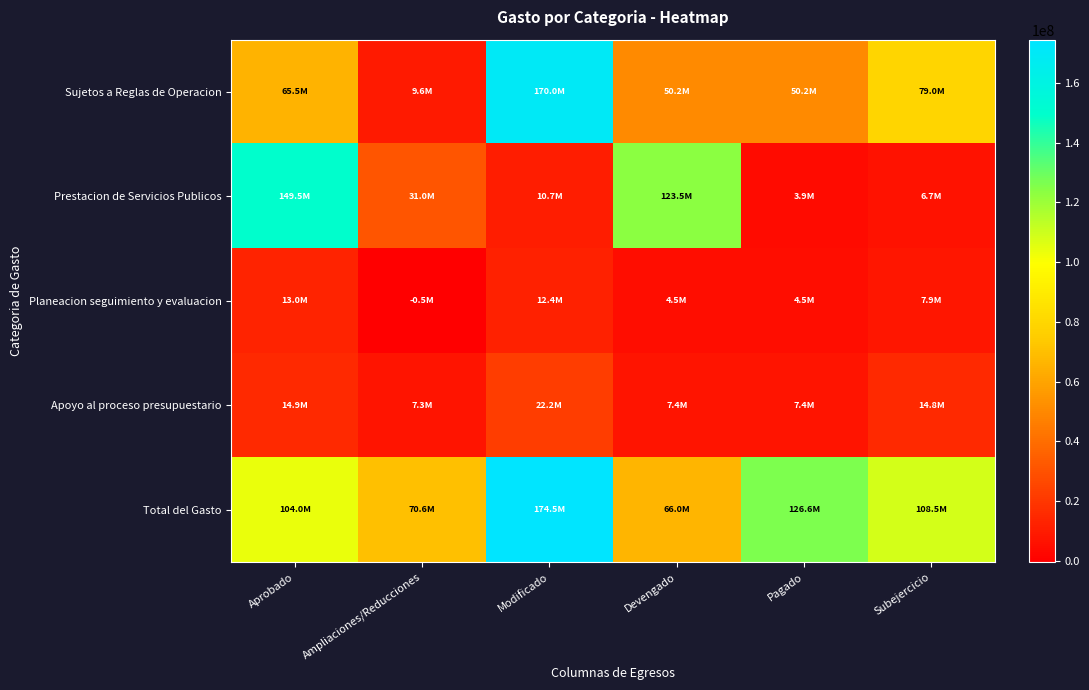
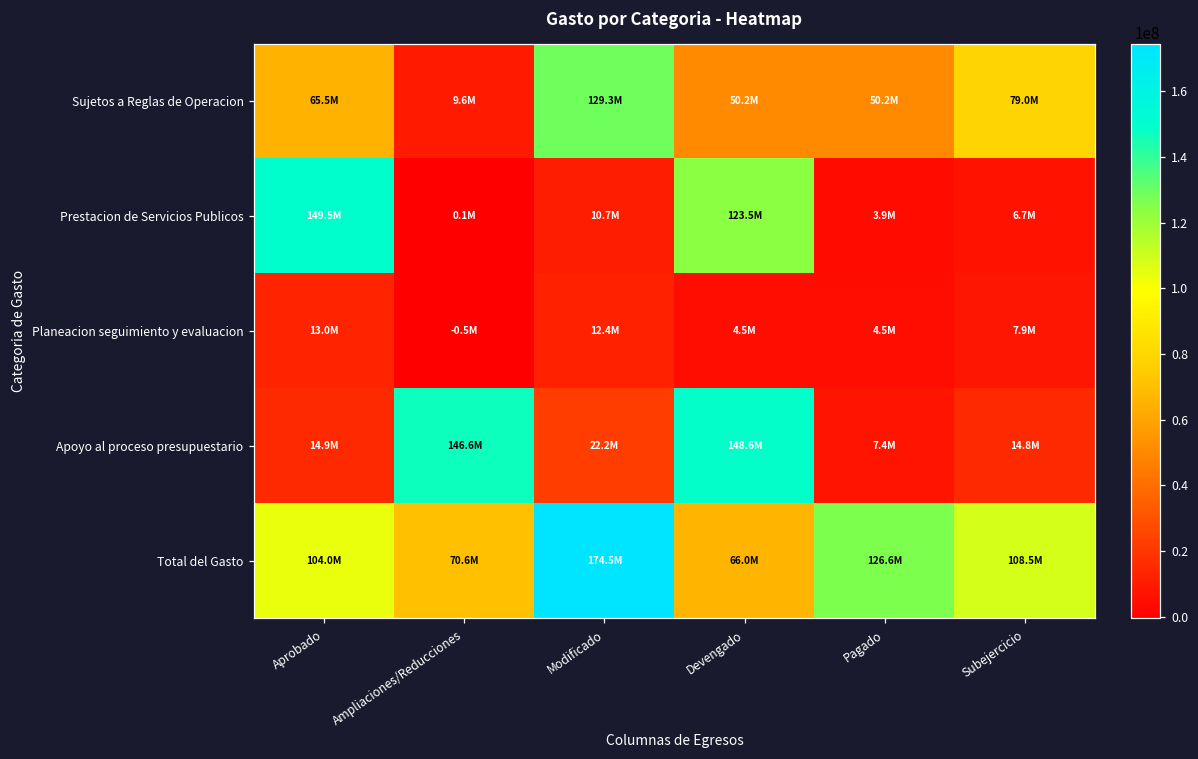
  {
    "Sujetos a Reglas de Operacion": {
      "Aprobado": "65.5M",
      "Ampliaciones/Reducciones": "9.6M",
-     "Modificado": "170.0M",
+     "Modificado": "129.3M",
      "Devengado": "50.2M",
      "Pagado": "50.2M",
      "Subejercicio": "79.0M"
    },
    "Prestacion de Servicios Publicos": {
      "Aprobado": "149.5M",
-     "Ampliaciones/Reducciones": "31.0M",
+     "Ampliaciones/Reducciones": "0.1M",
      "Modificado": "10.7M",
      "Devengado": "123.5M",
      "Pagado": "3.9M",
      "Subejercicio": "6.7M"
    },
    "Planeacion seguimiento y evaluacion": {
      "Aprobado": "13.0M",
      "Ampliaciones/Reducciones": "-0.5M",
      "Modificado": "12.4M",
      "Devengado": "4.5M",
      "Pagado": "4.5M",
      "Subejercicio": "7.9M"
    },
    "Apoyo al proceso presupuestario": {
      "Aprobado": "14.9M",
-     "Ampliaciones/Reducciones": "7.3M",
+     "Ampliaciones/Reducciones": "146.6M",
      "Modificado": "22.2M",
-     "Devengado": "7.4M",
+     "Devengado": "148.6M",
      "Pagado": "7.4M",
      "Subejercicio": "14.8M"
    },
    "Total del Gasto": {
      "Aprobado": "104.0M",
      "Ampliaciones/Reducciones": "70.6M",
      "Modificado": "174.5M",
      "Devengado": "66.0M",
      "Pagado": "126.6M",
      "Subejercicio": "108.5M"
    }
  }
